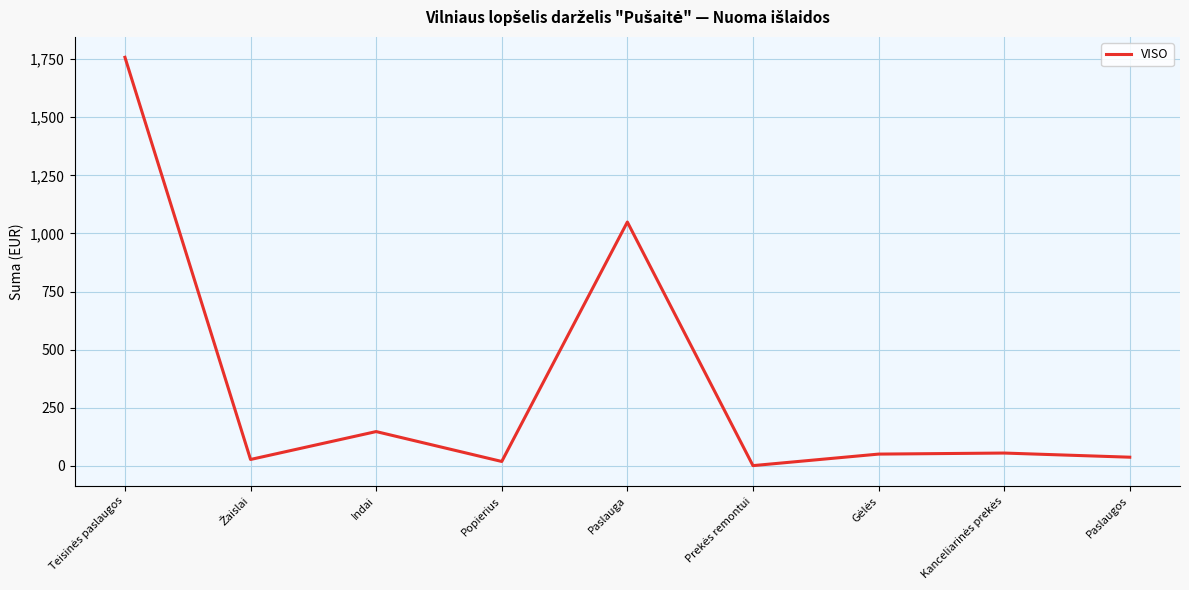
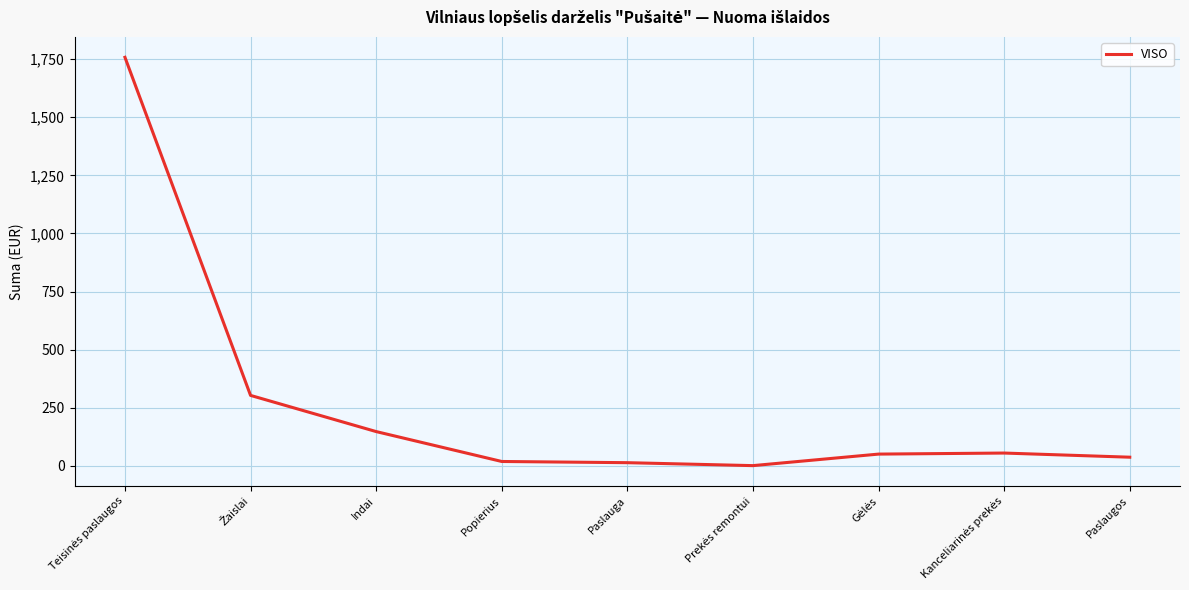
  {
    "Teisinės paslaugos": "1,760",
-   "Žaislai": "30",
+   "Žaislai": "300",
    "Indai": "150",
    "Popierius": "20",
-   "Paslauga": "1,050",
+   "Paslauga": "10",
    "Prekės remontui": "0",
    "Gėlės": "50",
    "Kanceliarinės prekės": "60",
    "Paslaugos": "40"
  }
